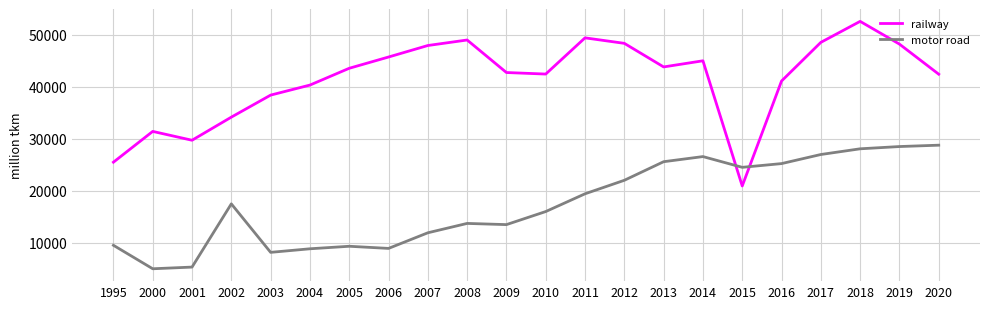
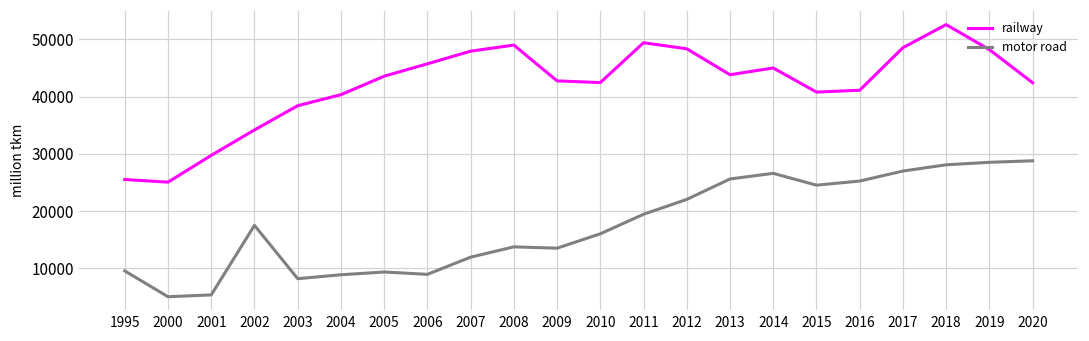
  {
    "railway": {
      "1995": 26000,
-     "2000": 31000,
+     "2000": 25000,
      "2001": 30000,
      "2002": 34000,
      "2003": 38000,
      "2004": 40000,
      "2005": 44000,
      "2006": 46000,
      "2007": 48000,
      "2008": 49000,
      "2009": 43000,
      "2010": 42000,
      "2011": 49000,
      "2012": 48000,
      "2013": 44000,
      "2014": 45000,
-     "2015": 21000,
+     "2015": 41000,
      "2016": 41000,
      "2017": 49000,
      "2018": 53000,
      "2019": 48000,
      "2020": 42000
    },
    "motor road": {
      "1995": 10000,
      "2000": 5000,
      "2001": 5000,
      "2002": 18000,
      "2003": 8000,
      "2004": 9000,
      "2005": 9000,
      "2006": 9000,
      "2007": 12000,
      "2008": 14000,
      "2009": 14000,
      "2010": 16000,
      "2011": 19000,
      "2012": 22000,
      "2013": 26000,
      "2014": 27000,
      "2015": 25000,
      "2016": 25000,
      "2017": 27000,
      "2018": 28000,
      "2019": 29000,
      "2020": 29000
    }
  }
